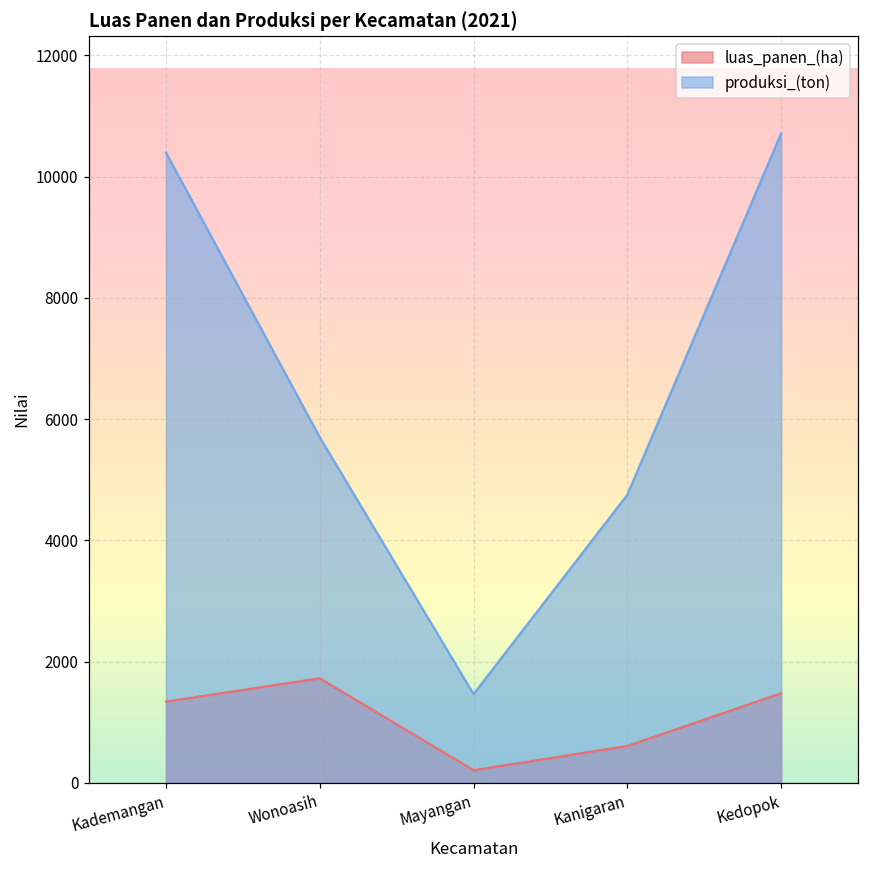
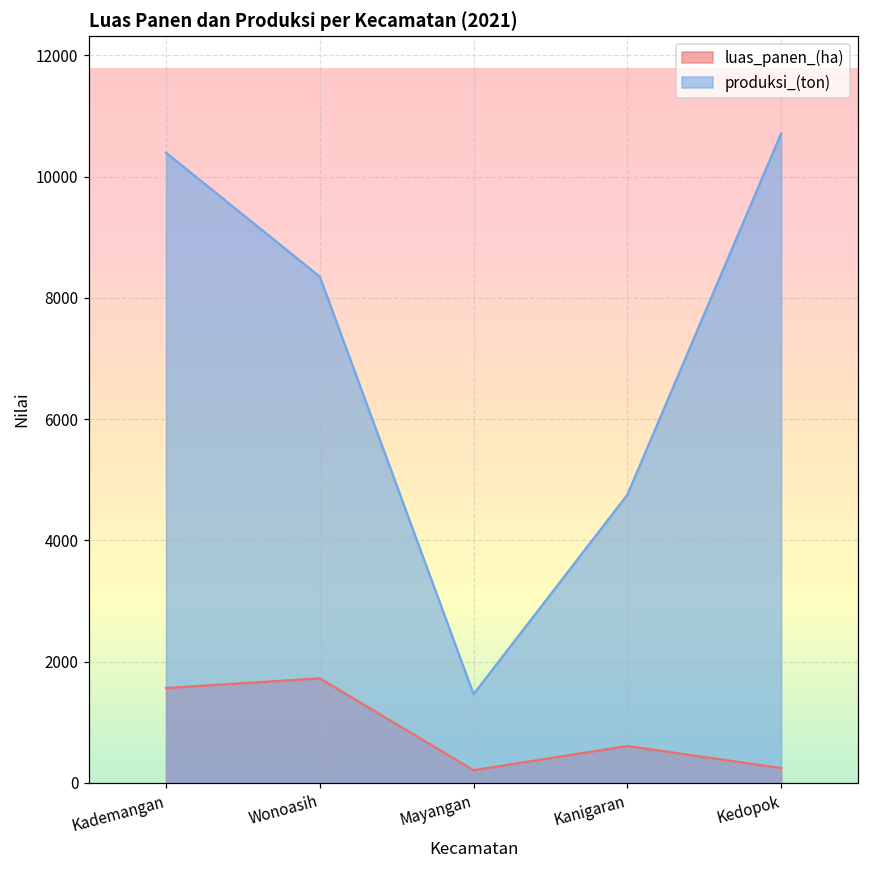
  {
    "luas_panen_(ha)": {
-     "Kademangan": 1300,
+     "Kademangan": 1600,
      "Wonoasih": 1700,
      "Mayangan": 200,
      "Kanigaran": 600,
-     "Kedopok": 1500
+     "Kedopok": 200
    },
    "produksi_(ton)": {
      "Kademangan": 10400,
-     "Wonoasih": 5700,
+     "Wonoasih": 8400,
      "Mayangan": 1500,
      "Kanigaran": 4800,
      "Kedopok": 10700
    }
  }
